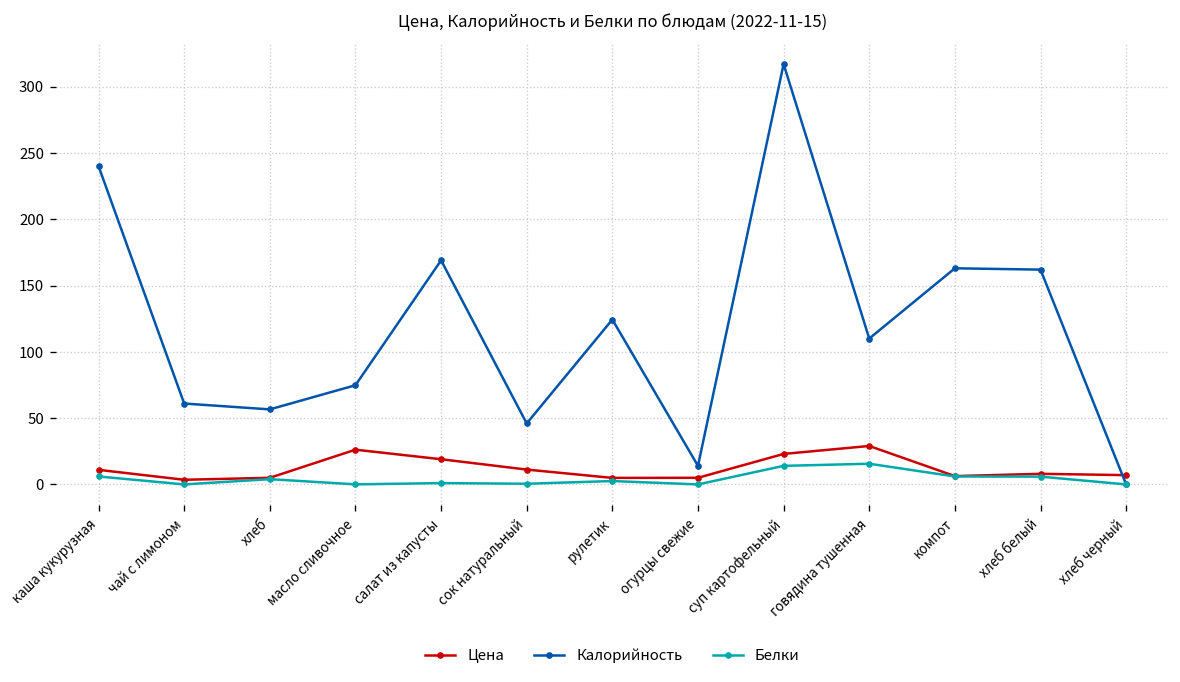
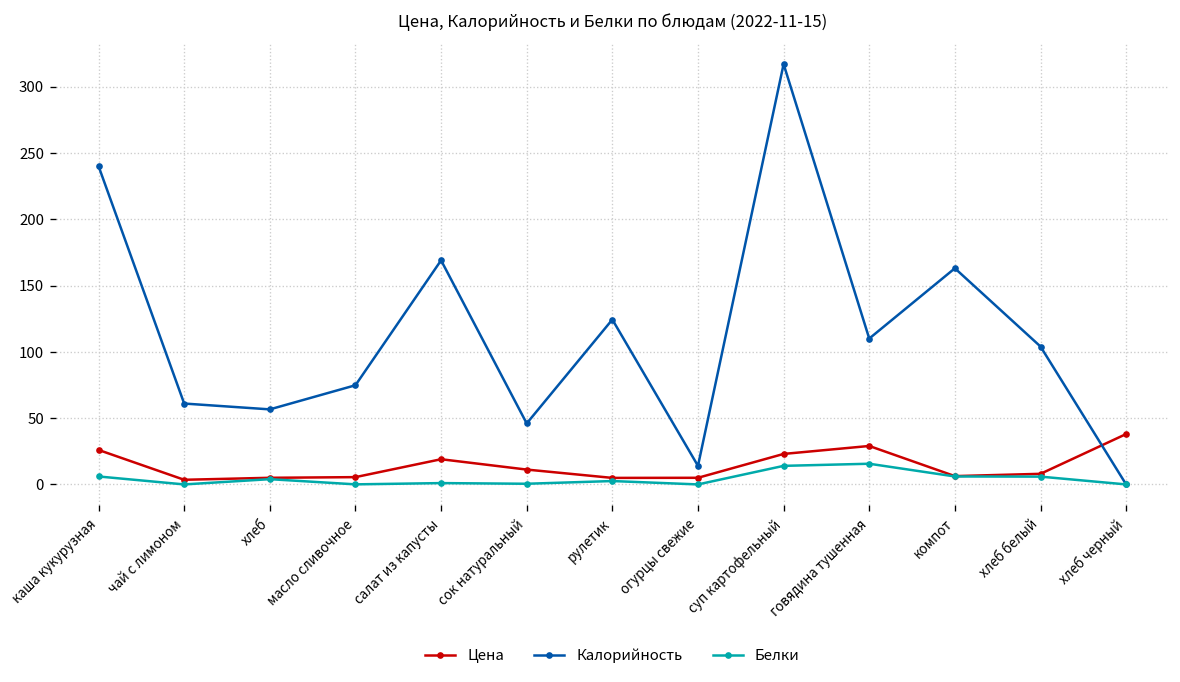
  {
    "Цена": {
-     "каша кукурузная": 11,
+     "каша кукурузная": 26,
      "чай с лимоном": 4,
-     "масло сливочное": 26,
+     "масло сливочное": 6,
      "салат из капусты": 19,
      "сок натуральный": 11,
      "рулетик": 5,
      "огурцы свежие": 5,
      "суп картофельный": 23,
      "говядина тушенная": 29,
-     "хлеб черный": 7
+     "хлеб черный": 38
    },
    "Калорийность": {
      "каша кукурузная": 240,
      "чай с лимоном": 61,
      "хлеб": 57,
      "масло сливочное": 75,
      "салат из капусты": 169,
      "сок натуральный": 46,
      "рулетик": 124,
      "огурцы свежие": 14,
      "суп картофельный": 317,
      "говядина тушенная": 110,
      "компот": 163,
-     "хлеб белый": 162
+     "хлеб белый": 104
    },
    "Белки": {
      "каша кукурузная": 6,
      "чай с лимоном": 0,
      "масло сливочное": 0,
      "салат из капусты": 1,
      "сок натуральный": 1,
      "рулетик": 3,
      "огурцы свежие": 0,
      "суп картофельный": 14,
      "говядина тушенная": 16
    }
  }
